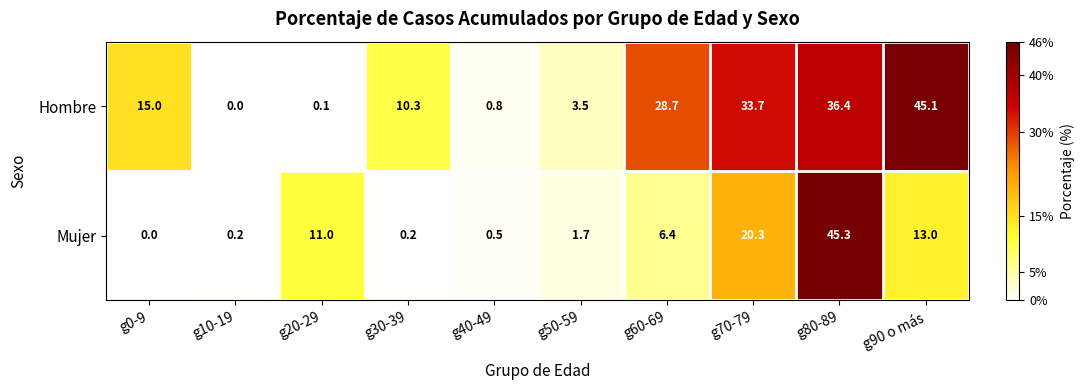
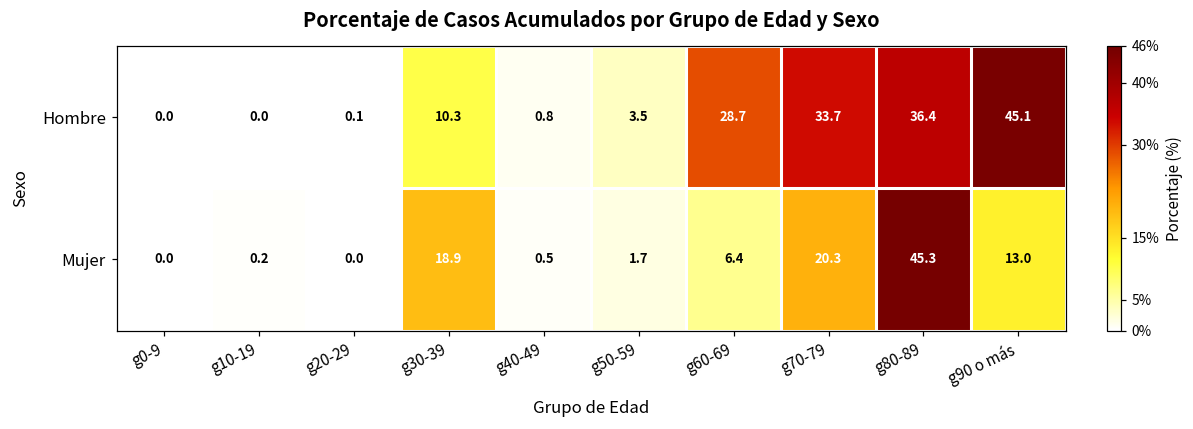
  {
    "Hombre": {
-     "g0-9": 15.0,
+     "g0-9": 0.0,
      "g10-19": 0.0,
      "g20-29": 0.1,
      "g30-39": 10.3,
      "g40-49": 0.8,
      "g50-59": 3.5,
      "g60-69": 28.7,
      "g70-79": 33.7,
      "g80-89": 36.4,
      "g90 o más": 45.1
    },
    "Mujer": {
      "g0-9": 0.0,
      "g10-19": 0.2,
-     "g20-29": 11.0,
-     "g30-39": 0.2,
+     "g20-29": 0.0,
+     "g30-39": 18.9,
      "g40-49": 0.5,
      "g50-59": 1.7,
      "g60-69": 6.4,
      "g70-79": 20.3,
      "g80-89": 45.3,
      "g90 o más": 13.0
    }
  }
